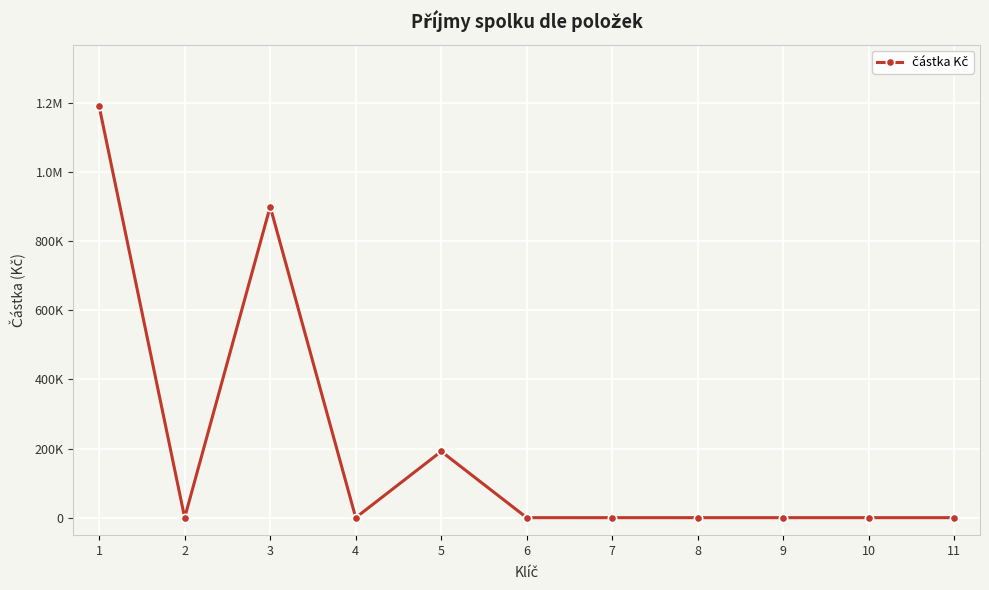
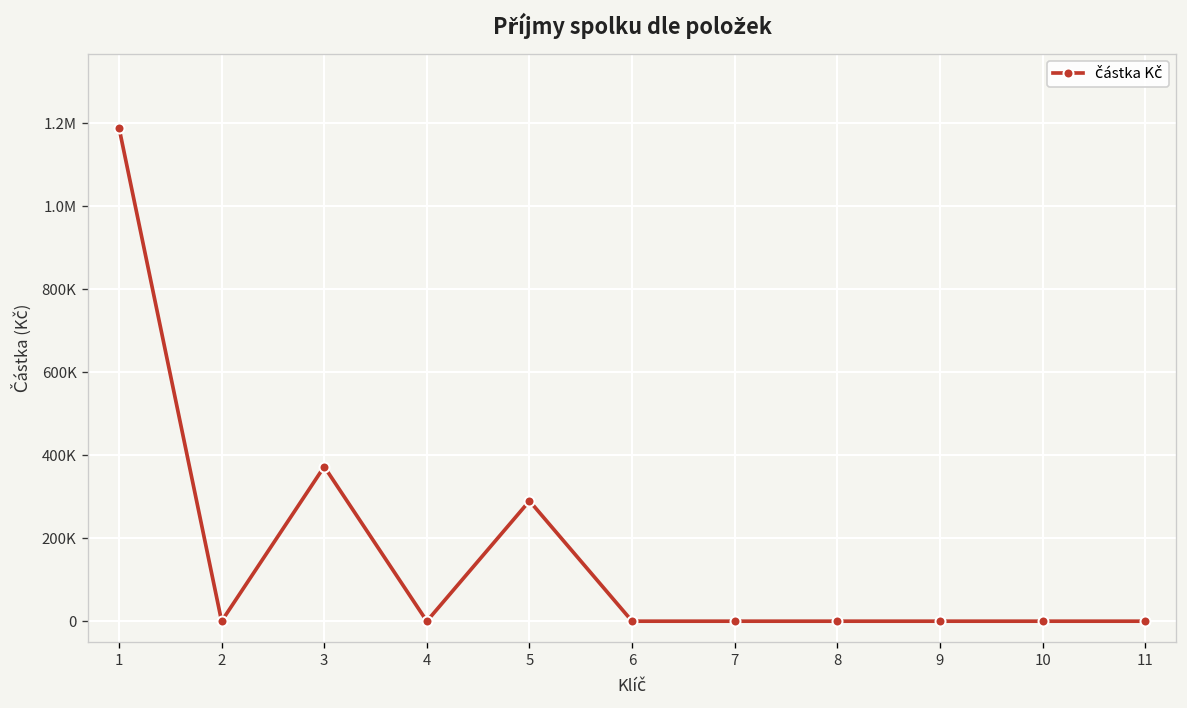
  {
    "1": 1190000,
    "2": 0,
-   "3": 900000,
+   "3": 370000,
    "4": 0,
-   "5": 190000,
+   "5": 290000,
    "6": 0,
    "7": 0,
    "8": 0,
    "9": 0,
    "10": 0,
    "11": 0
  }
